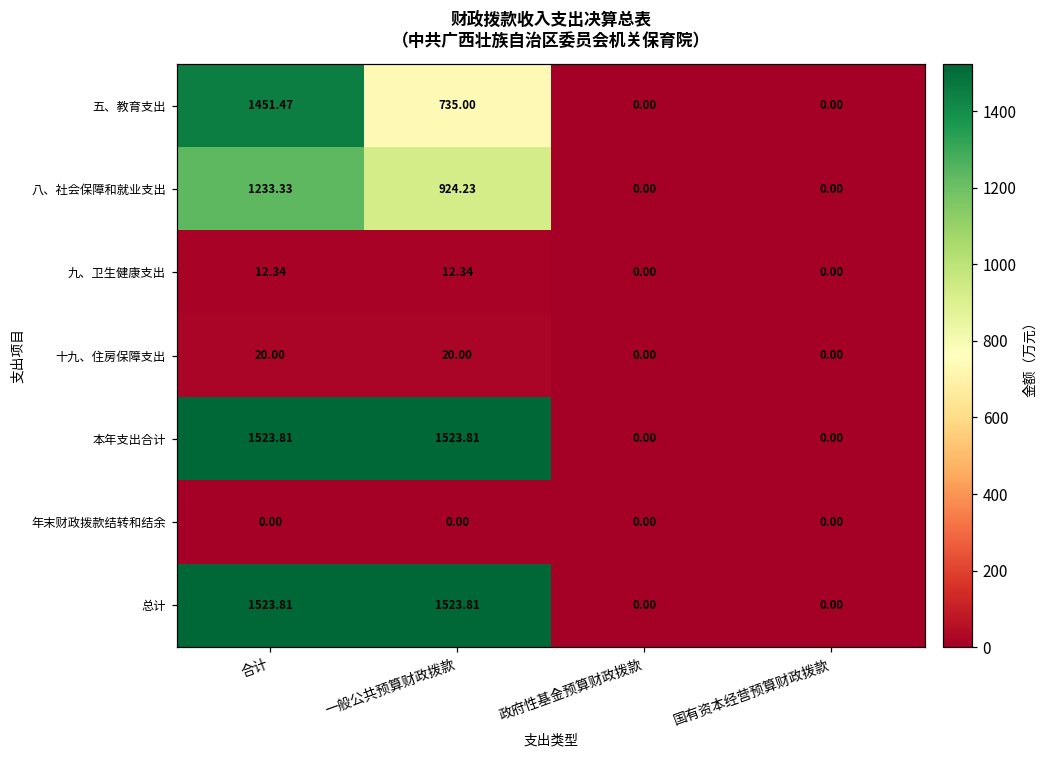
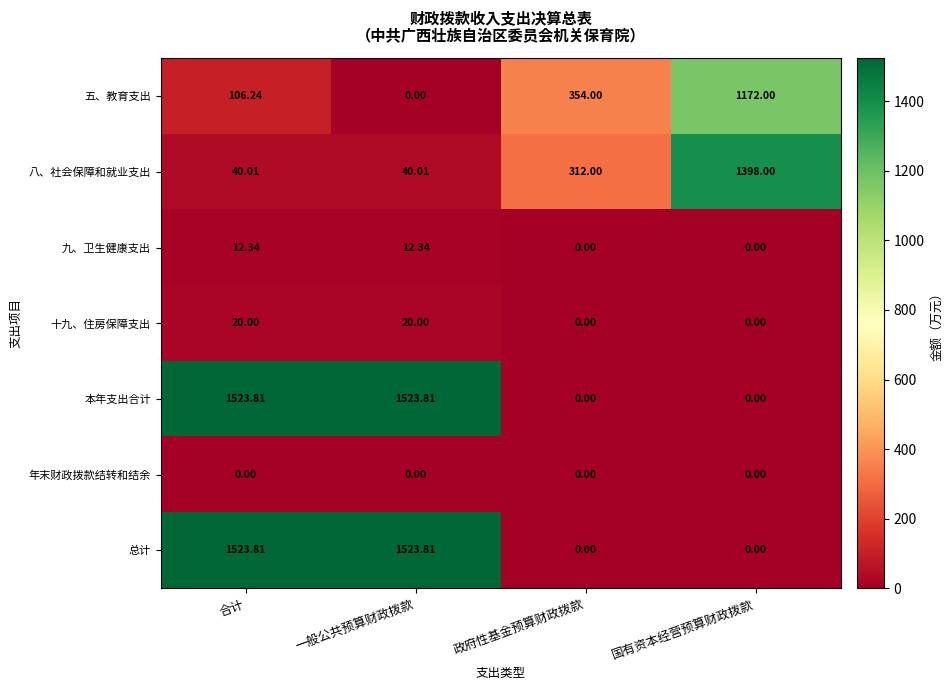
  {
    "五、教育支出": {
-     "合计": 1451.47,
-     "一般公共预算财政拨款": 735.00,
-     "政府性基金预算财政拨款": 0.00,
-     "国有资本经营预算财政拨款": 0.00
+     "合计": 106.24,
+     "一般公共预算财政拨款": 0.00,
+     "政府性基金预算财政拨款": 354.00,
+     "国有资本经营预算财政拨款": 1172.00
    },
    "八、社会保障和就业支出": {
-     "合计": 1233.33,
-     "一般公共预算财政拨款": 924.23,
-     "政府性基金预算财政拨款": 0.00,
-     "国有资本经营预算财政拨款": 0.00
+     "合计": 40.01,
+     "一般公共预算财政拨款": 40.01,
+     "政府性基金预算财政拨款": 312.00,
+     "国有资本经营预算财政拨款": 1398.00
    },
    "九、卫生健康支出": {
      "合计": 12.34,
      "一般公共预算财政拨款": 12.34,
      "政府性基金预算财政拨款": 0.00,
      "国有资本经营预算财政拨款": 0.00
    },
    "十九、住房保障支出": {
      "合计": 20.00,
      "一般公共预算财政拨款": 20.00,
      "政府性基金预算财政拨款": 0.00,
      "国有资本经营预算财政拨款": 0.00
    },
    "本年支出合计": {
      "合计": 1523.81,
      "一般公共预算财政拨款": 1523.81,
      "政府性基金预算财政拨款": 0.00,
      "国有资本经营预算财政拨款": 0.00
    },
    "年末财政拨款结转和结余": {
      "合计": 0.00,
      "一般公共预算财政拨款": 0.00,
      "政府性基金预算财政拨款": 0.00,
      "国有资本经营预算财政拨款": 0.00
    },
    "总计": {
      "合计": 1523.81,
      "一般公共预算财政拨款": 1523.81,
      "政府性基金预算财政拨款": 0.00,
      "国有资本经营预算财政拨款": 0.00
    }
  }
